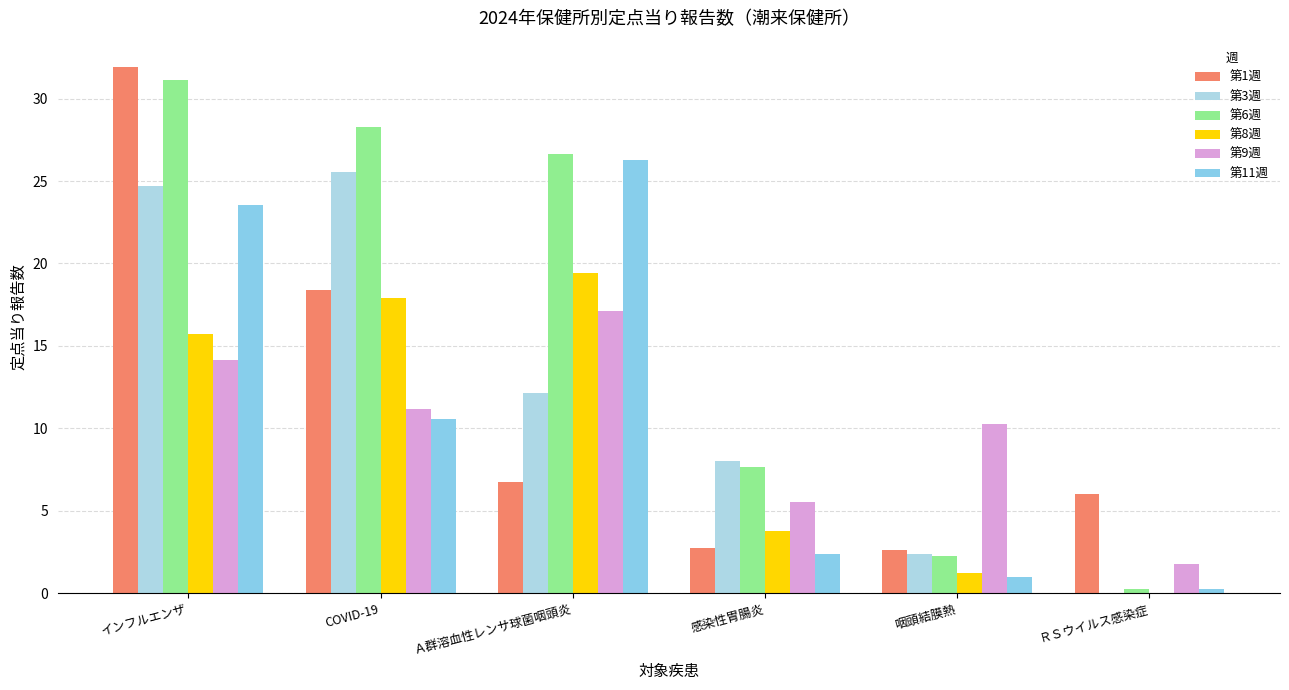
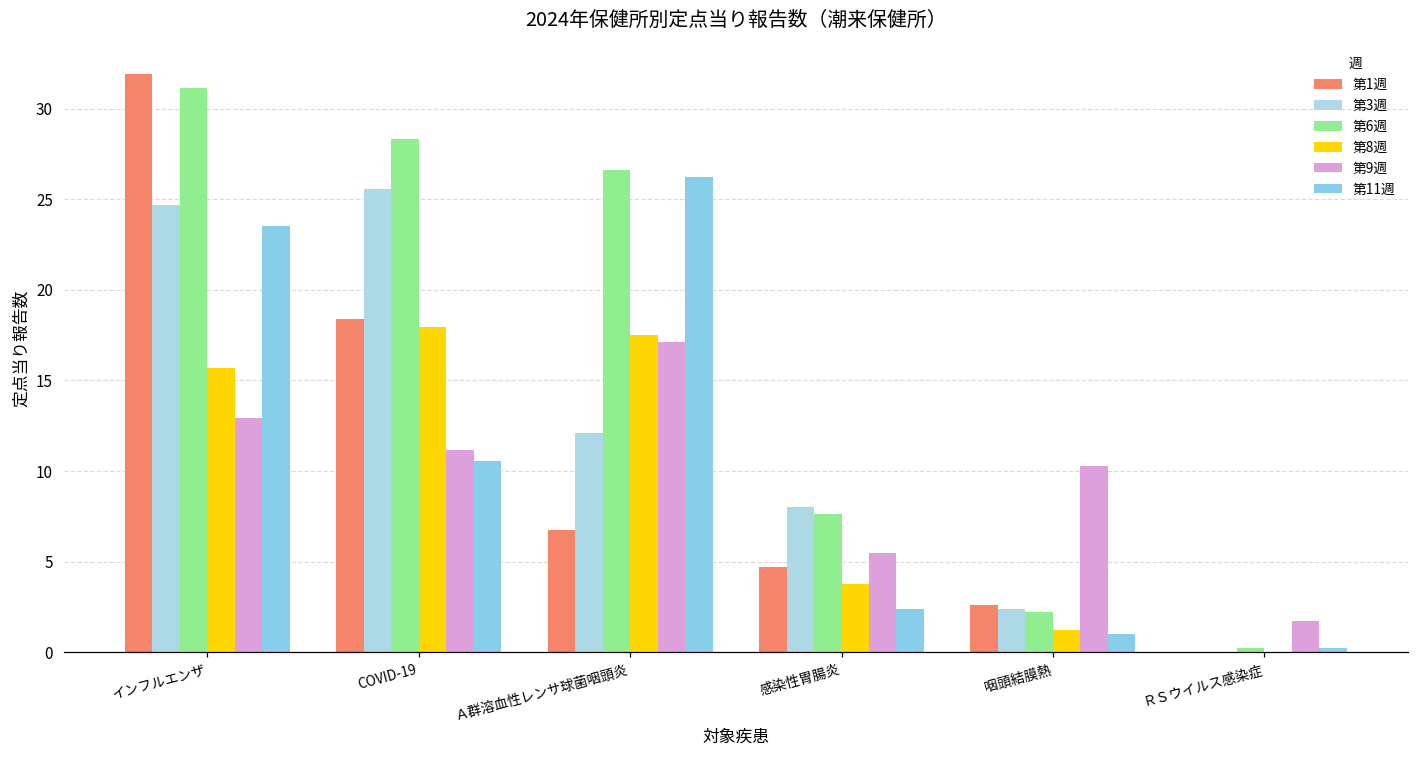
  {
    "第1週": {
      "インフルエンザ": 31.9,
      "COVID-19": 18.4,
      "Ａ群溶血性レンサ球菌咽頭炎": 6.8,
-     "感染性胃腸炎": 2.8,
+     "感染性胃腸炎": 4.7,
      "咽頭結膜熱": 2.6,
-     "ＲＳウイルス感染症": 6
+     "ＲＳウイルス感染症": 0
    },
    "第6週": {
      "インフルエンザ": 31.1,
      "COVID-19": 28.3,
      "Ａ群溶血性レンサ球菌咽頭炎": 26.6,
      "感染性胃腸炎": 7.6,
      "咽頭結膜熱": 2.3,
      "ＲＳウイルス感染症": 0.3
    },
    "第8週": {
      "インフルエンザ": 15.7,
      "COVID-19": 17.9,
-     "Ａ群溶血性レンサ球菌咽頭炎": 19.4,
+     "Ａ群溶血性レンサ球菌咽頭炎": 17.5,
      "感染性胃腸炎": 3.8,
      "咽頭結膜熱": 1.3,
      "ＲＳウイルス感染症": 0.0
    },
    "第9週": {
-     "インフルエンザ": 14.2,
+     "インフルエンザ": 13.0,
      "COVID-19": 11.2,
      "Ａ群溶血性レンサ球菌咽頭炎": 17.1,
      "感染性胃腸炎": 5.5,
      "咽頭結膜熱": 10.3,
      "ＲＳウイルス感染症": 1.7
    }
  }
